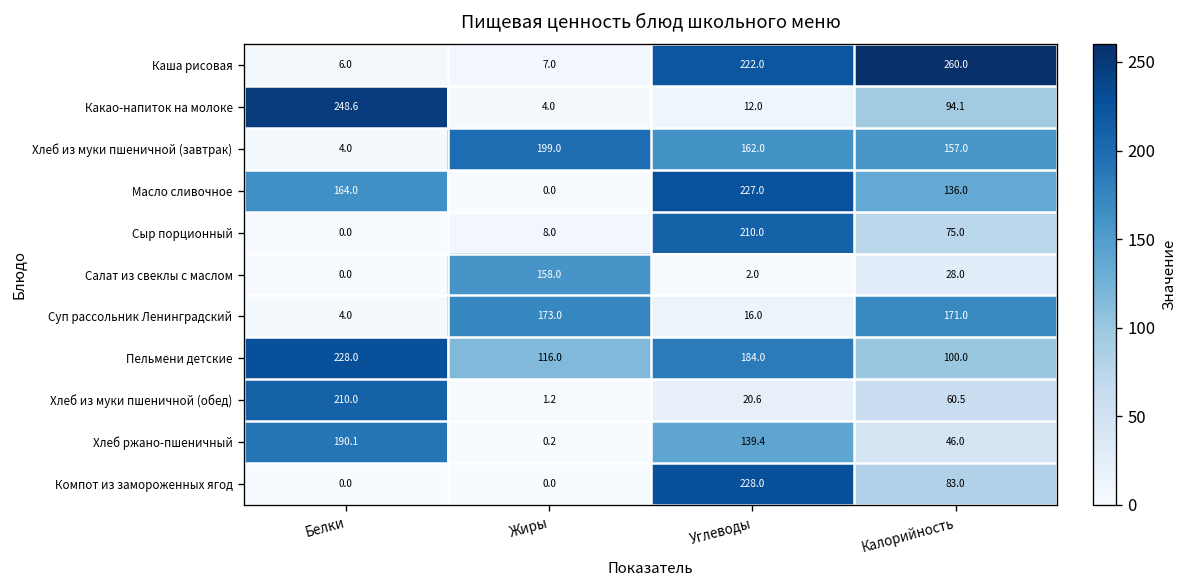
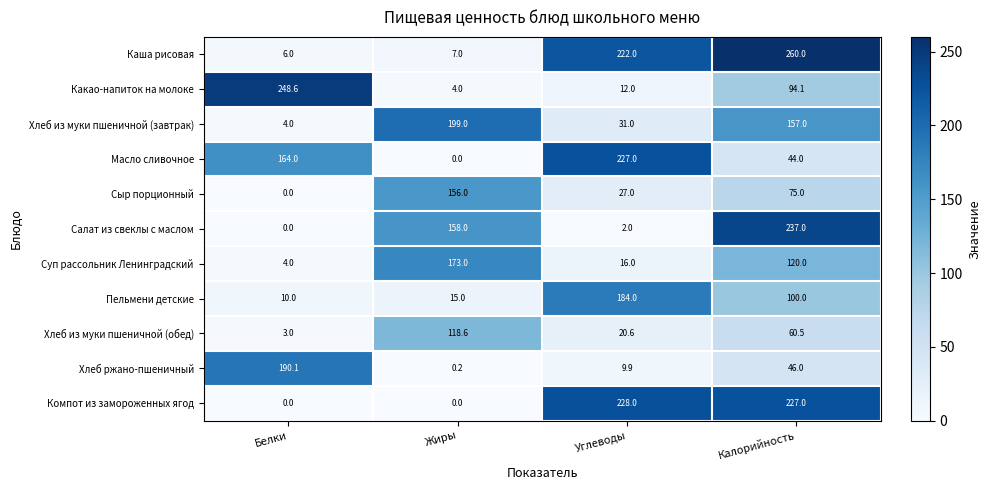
  {
    "Каша рисовая": {
      "Белки": 6.0,
      "Жиры": 7.0,
      "Углеводы": 222.0,
      "Калорийность": 260.0
    },
    "Какао-напиток на молоке": {
      "Белки": 248.6,
      "Жиры": 4.0,
      "Углеводы": 12.0,
      "Калорийность": 94.1
    },
    "Хлеб из муки пшеничной (завтрак)": {
      "Белки": 4.0,
      "Жиры": 199.0,
-     "Углеводы": 162.0,
+     "Углеводы": 31.0,
      "Калорийность": 157.0
    },
    "Масло сливочное": {
      "Белки": 164.0,
      "Жиры": 0.0,
      "Углеводы": 227.0,
-     "Калорийность": 136.0
+     "Калорийность": 44.0
    },
    "Сыр порционный": {
      "Белки": 0.0,
-     "Жиры": 8.0,
-     "Углеводы": 210.0,
+     "Жиры": 156.0,
+     "Углеводы": 27.0,
      "Калорийность": 75.0
    },
    "Салат из свеклы с маслом": {
      "Белки": 0.0,
      "Жиры": 158.0,
      "Углеводы": 2.0,
-     "Калорийность": 28.0
+     "Калорийность": 237.0
    },
    "Суп рассольник Ленинградский": {
      "Белки": 4.0,
      "Жиры": 173.0,
      "Углеводы": 16.0,
-     "Калорийность": 171.0
+     "Калорийность": 120.0
    },
    "Пельмени детские": {
-     "Белки": 228.0,
-     "Жиры": 116.0,
+     "Белки": 10.0,
+     "Жиры": 15.0,
      "Углеводы": 184.0,
      "Калорийность": 100.0
    },
    "Хлеб из муки пшеничной (обед)": {
-     "Белки": 210.0,
-     "Жиры": 1.2,
+     "Белки": 3.0,
+     "Жиры": 118.6,
      "Углеводы": 20.6,
      "Калорийность": 60.5
    },
    "Хлеб ржано-пшеничный": {
      "Белки": 190.1,
      "Жиры": 0.2,
-     "Углеводы": 139.4,
+     "Углеводы": 9.9,
      "Калорийность": 46.0
    },
    "Компот из замороженных ягод": {
      "Белки": 0.0,
      "Жиры": 0.0,
      "Углеводы": 228.0,
-     "Калорийность": 83.0
+     "Калорийность": 227.0
    }
  }
